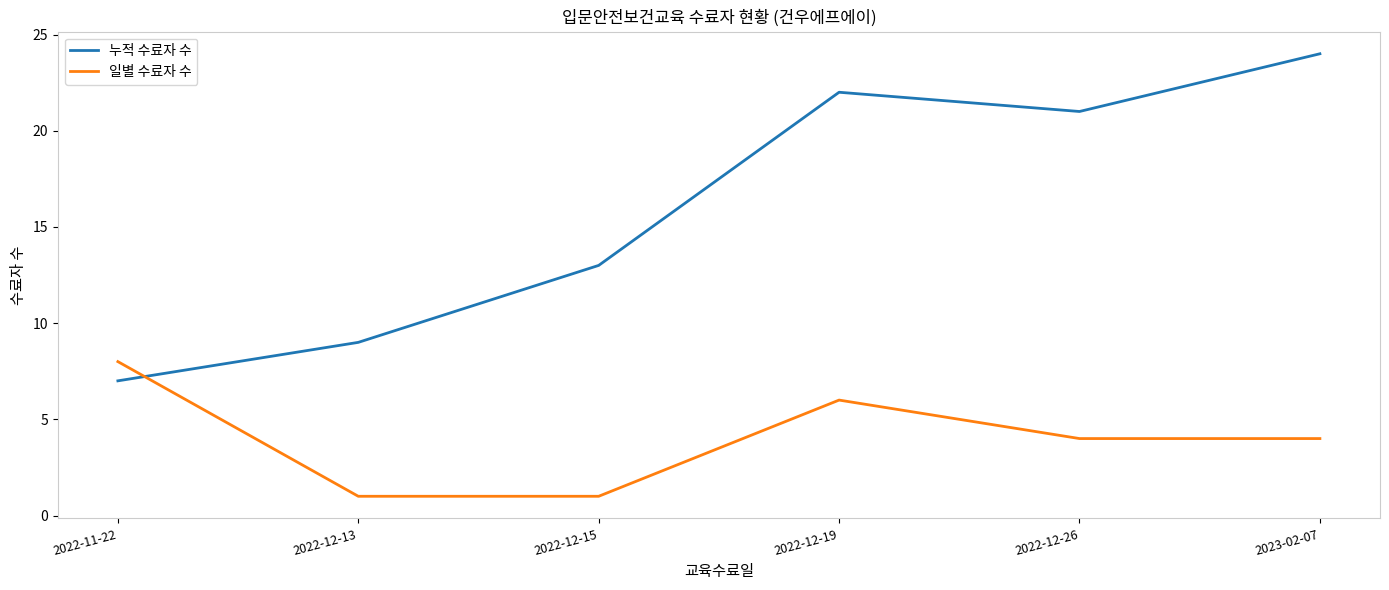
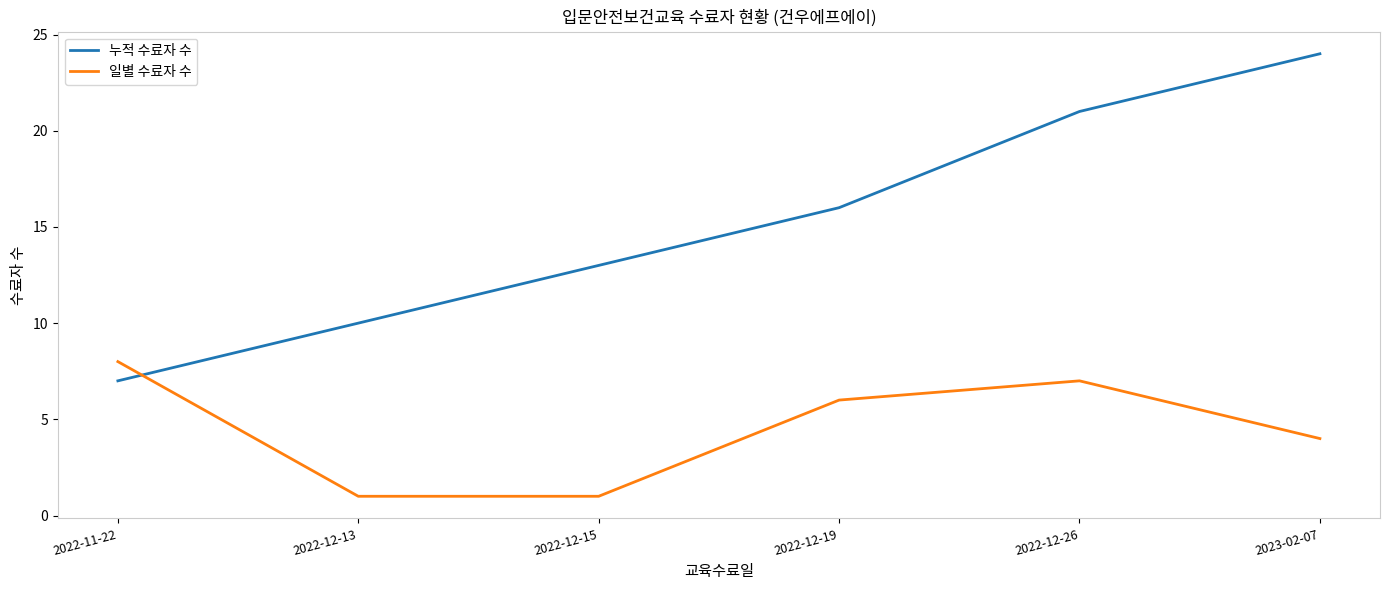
  {
    "누적 수료자 수": {
      "2022-11-22": 7,
-     "2022-12-13": 9,
+     "2022-12-13": 10,
      "2022-12-15": 13,
-     "2022-12-19": 22,
+     "2022-12-19": 16,
      "2022-12-26": 21,
      "2023-02-07": 24
    },
    "일별 수료자 수": {
      "2022-11-22": 8,
      "2022-12-13": 1,
      "2022-12-15": 1,
      "2022-12-19": 6,
-     "2022-12-26": 4,
+     "2022-12-26": 7,
      "2023-02-07": 4
    }
  }
